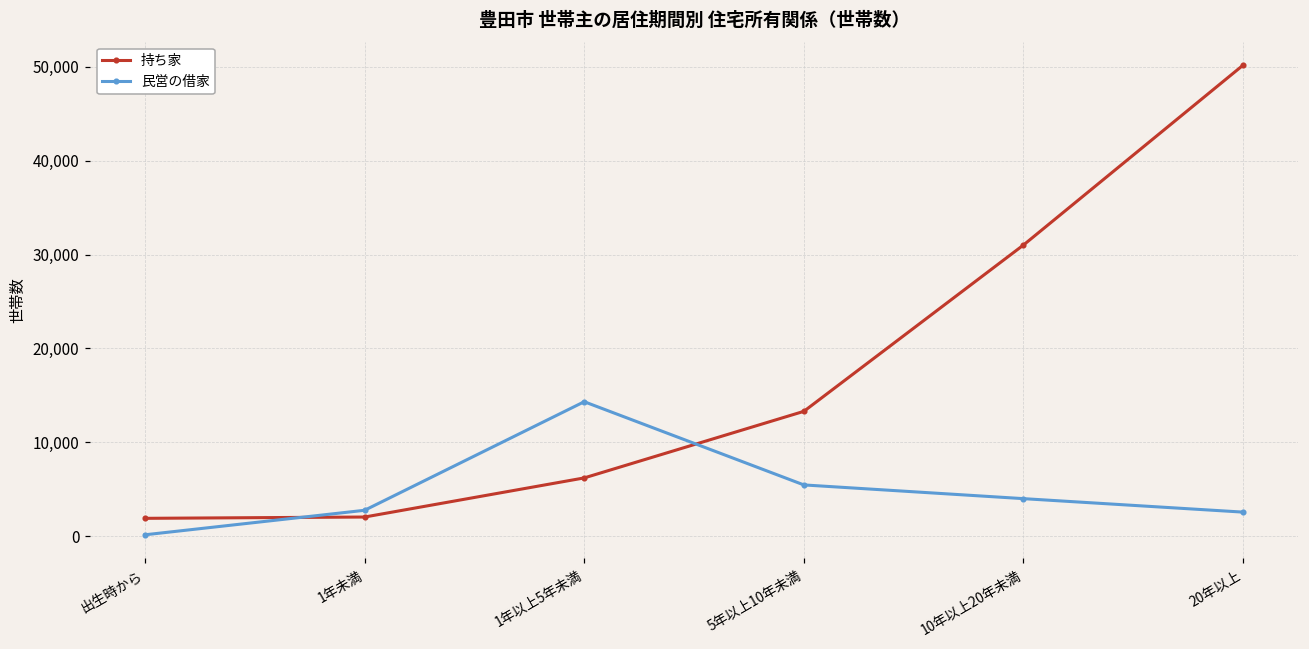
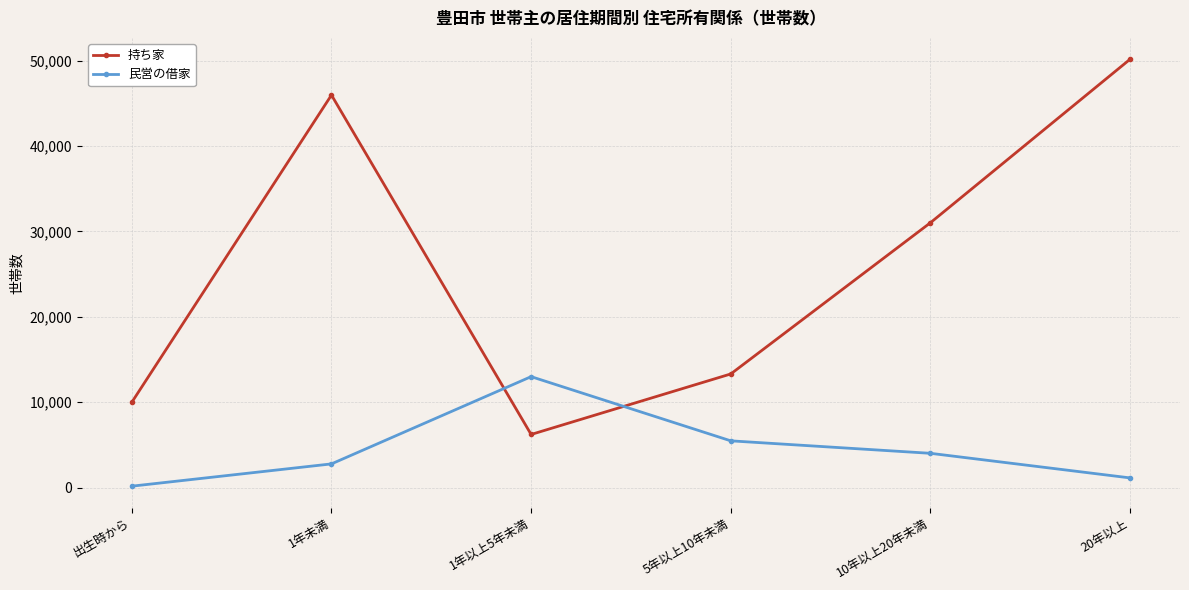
  {
    "持ち家": {
-     "出生時から": "2,000",
-     "1年未満": "2,000",
+     "出生時から": "10,000",
+     "1年未満": "46,000",
      "1年以上5年未満": "6,000",
      "5年以上10年未満": "13,000",
      "10年以上20年未満": "31,000",
      "20年以上": "50,000"
    },
    "民営の借家": {
      "出生時から": "0",
      "1年未満": "3,000",
-     "1年以上5年未満": "14,000",
+     "1年以上5年未満": "13,000",
      "5年以上10年未満": "5,000",
      "10年以上20年未満": "4,000",
-     "20年以上": "3,000"
+     "20年以上": "1,000"
    }
  }
